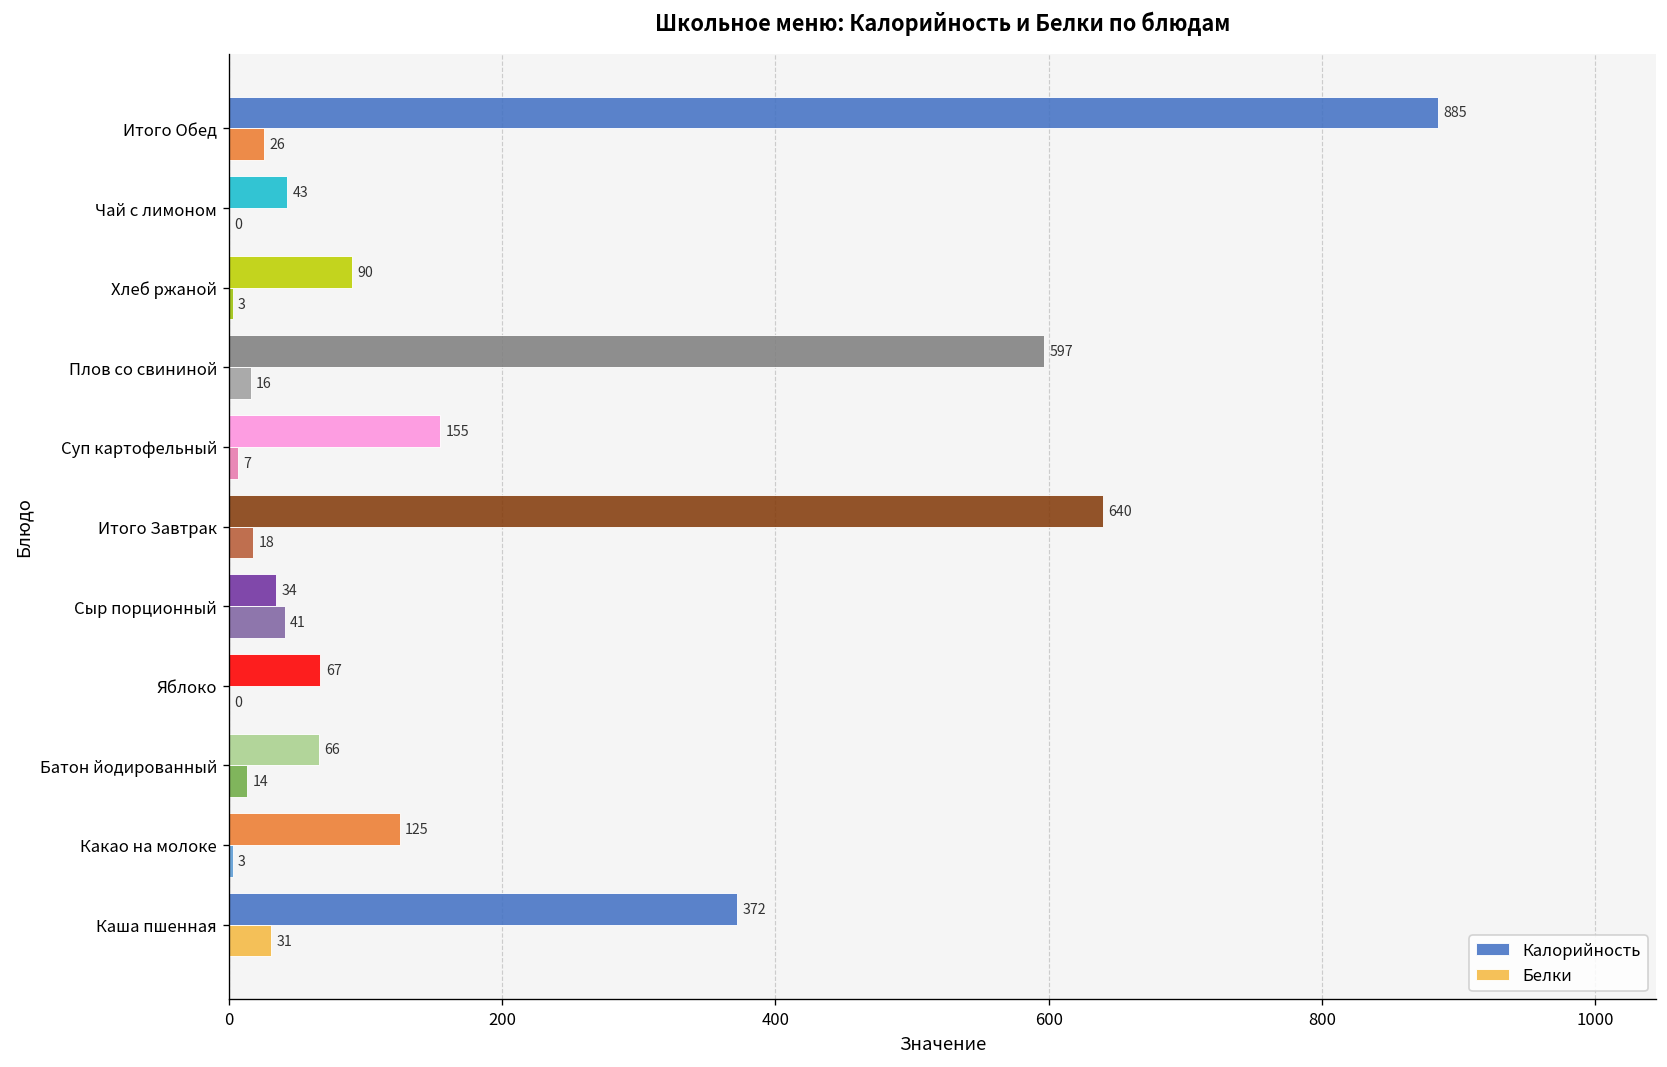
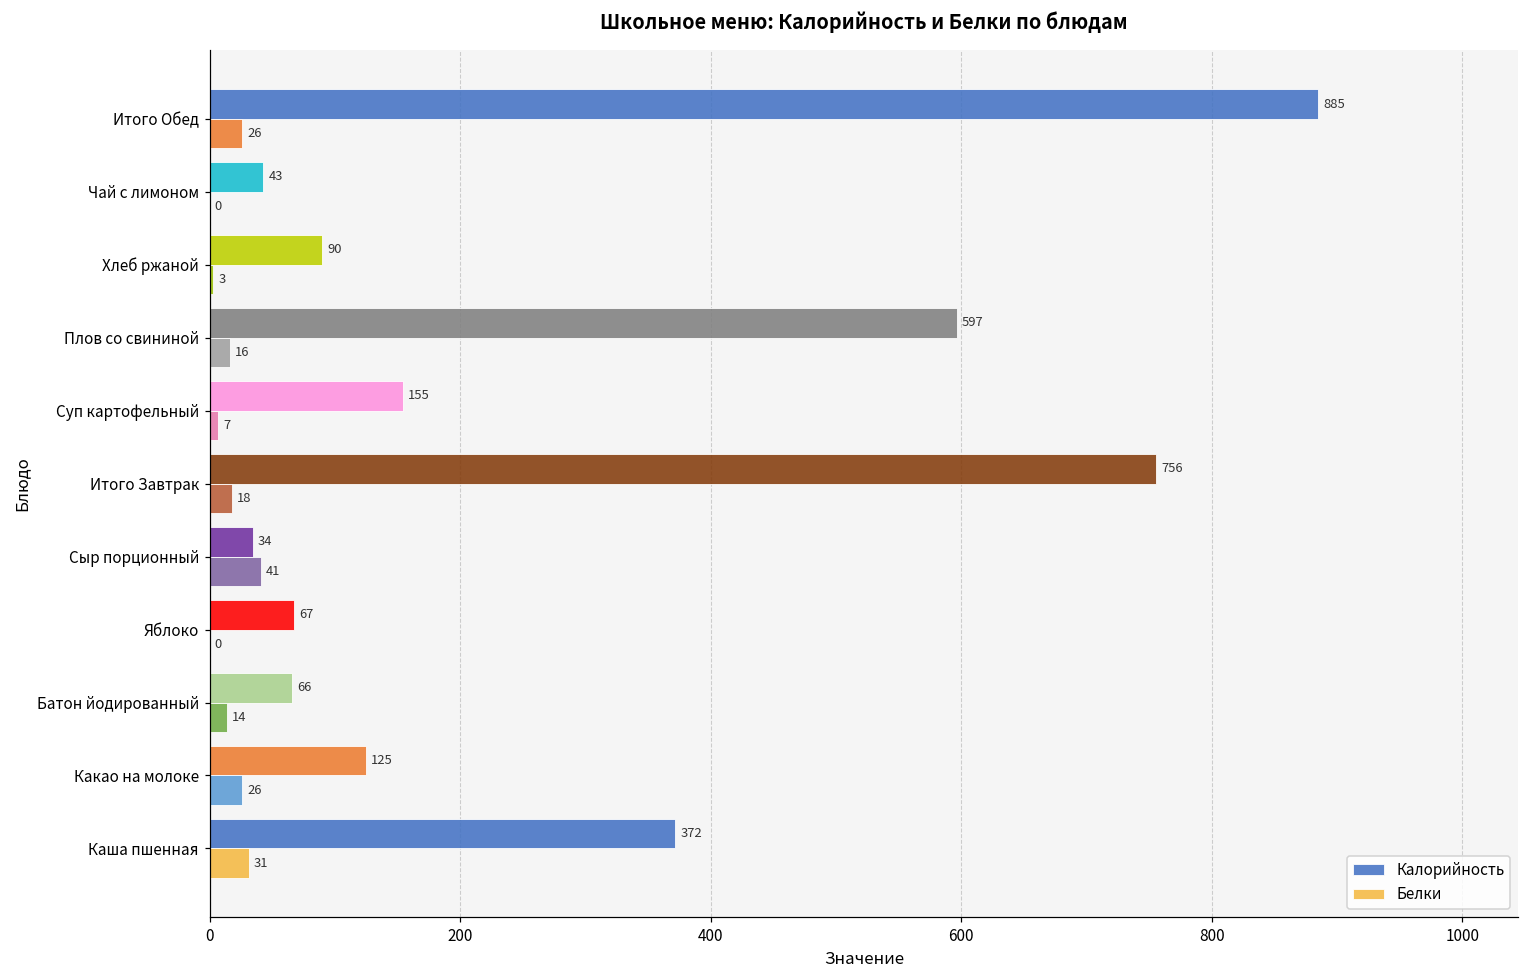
  {
    "Калорийность": {
      "Итого Обед": 885,
      "Чай с лимоном": 43,
      "Хлеб ржаной": 90,
      "Плов со свининой": 597,
      "Суп картофельный": 155,
-     "Итого Завтрак": 640,
+     "Итого Завтрак": 756,
      "Сыр порционный": 34,
      "Яблоко": 67,
      "Батон йодированный": 66,
      "Какао на молоке": 125,
      "Каша пшенная": 372
    },
    "Белки": {
      "Итого Обед": 26,
      "Чай с лимоном": 0,
      "Хлеб ржаной": 3,
      "Плов со свининой": 16,
      "Суп картофельный": 7,
      "Итого Завтрак": 18,
      "Сыр порционный": 41,
      "Яблоко": 0,
      "Батон йодированный": 14,
-     "Какао на молоке": 3,
+     "Какао на молоке": 26,
      "Каша пшенная": 31
    }
  }
